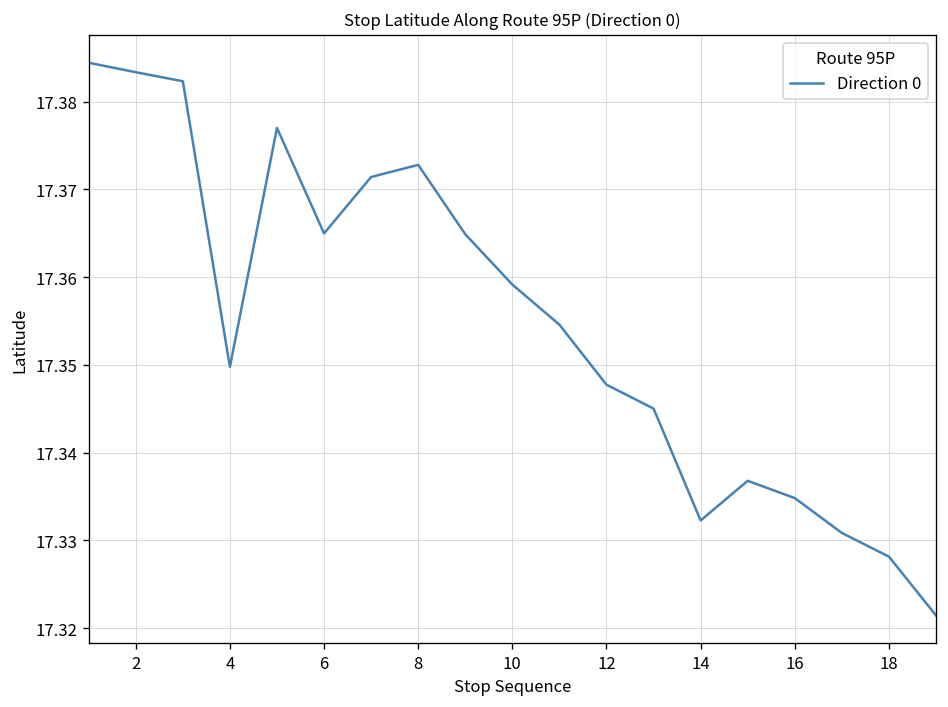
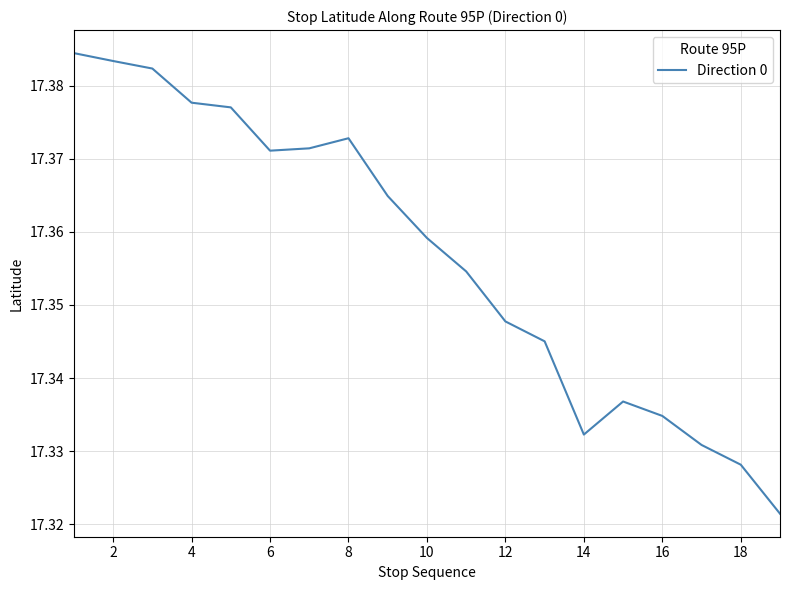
  {
    "2": 17.383,
-   "4": 17.350,
-   "6": 17.365,
+   "4": 17.378,
+   "6": 17.371,
    "8": 17.373,
    "10": 17.359,
    "12": 17.348,
    "14": 17.332,
    "16": 17.335,
    "18": 17.328
  }
